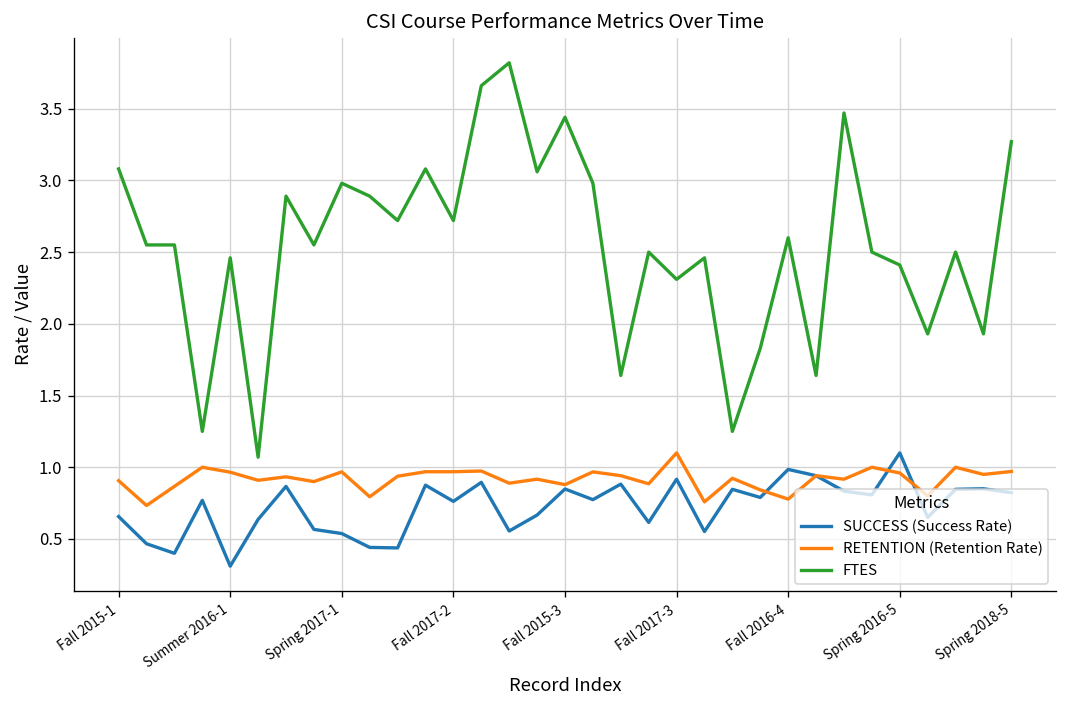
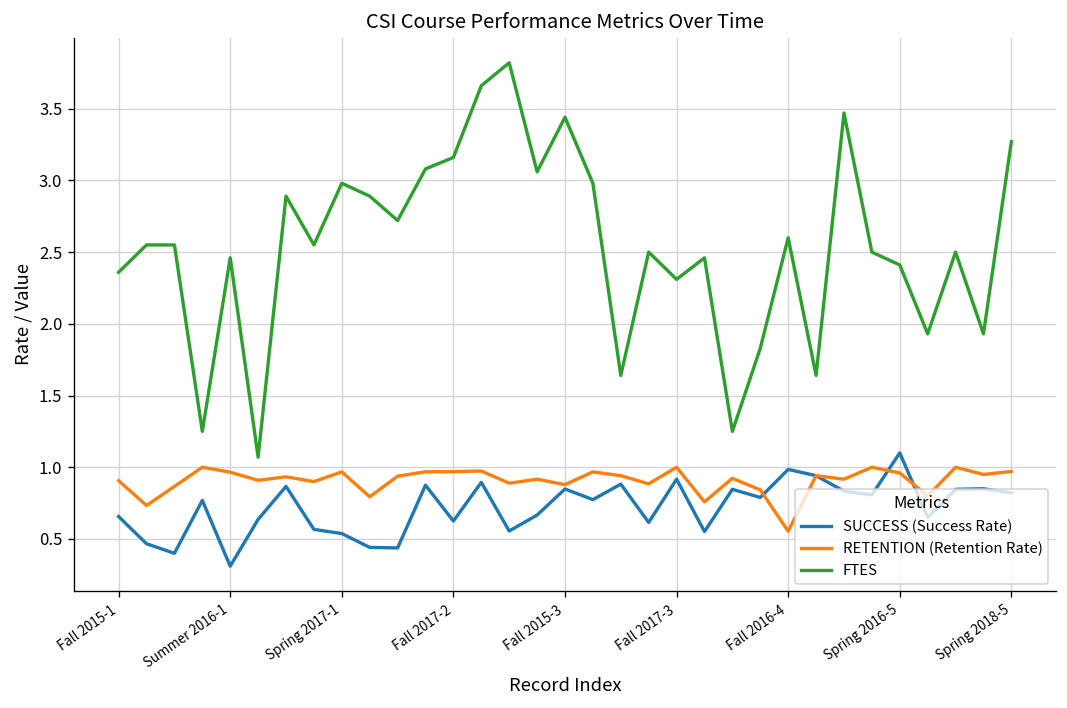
  {
    "SUCCESS (Success Rate)": {
      "Fall 2015-1": 0.66,
      "Summer 2016-1": 0.31,
      "Spring 2017-1": 0.54,
-     "Fall 2017-2": 0.76,
+     "Fall 2017-2": 0.63,
      "Fall 2015-3": 0.85,
      "Fall 2017-3": 0.92,
      "Fall 2016-4": 0.98,
      "Spring 2016-5": 1.10
    },
    "RETENTION (Retention Rate)": {
      "Fall 2015-1": 0.91,
      "Summer 2016-1": 0.97,
      "Spring 2017-1": 0.97,
      "Fall 2017-2": 0.97,
      "Fall 2015-3": 0.88,
-     "Fall 2017-3": 1.1,
-     "Fall 2016-4": 0.78,
+     "Fall 2017-3": 1.0,
+     "Fall 2016-4": 0.55,
      "Spring 2016-5": 0.96,
      "Spring 2018-5": 0.97
    },
    "FTES": {
-     "Fall 2015-1": 3.08,
+     "Fall 2015-1": 2.36,
      "Summer 2016-1": 2.46,
      "Spring 2017-1": 2.98,
-     "Fall 2017-2": 2.72,
+     "Fall 2017-2": 3.16,
      "Fall 2015-3": 3.44,
      "Fall 2017-3": 2.31,
      "Fall 2016-4": 2.60,
      "Spring 2016-5": 2.41,
      "Spring 2018-5": 3.27
    }
  }
